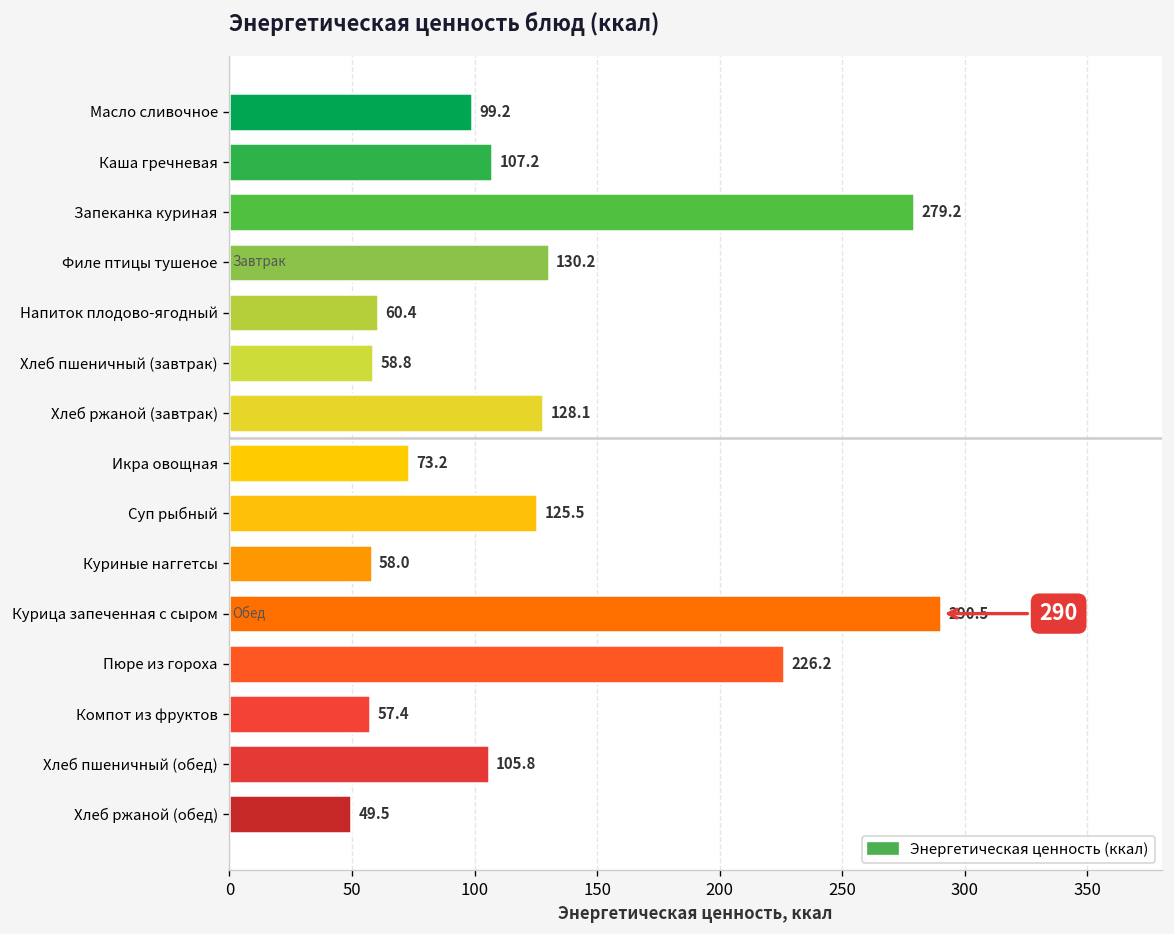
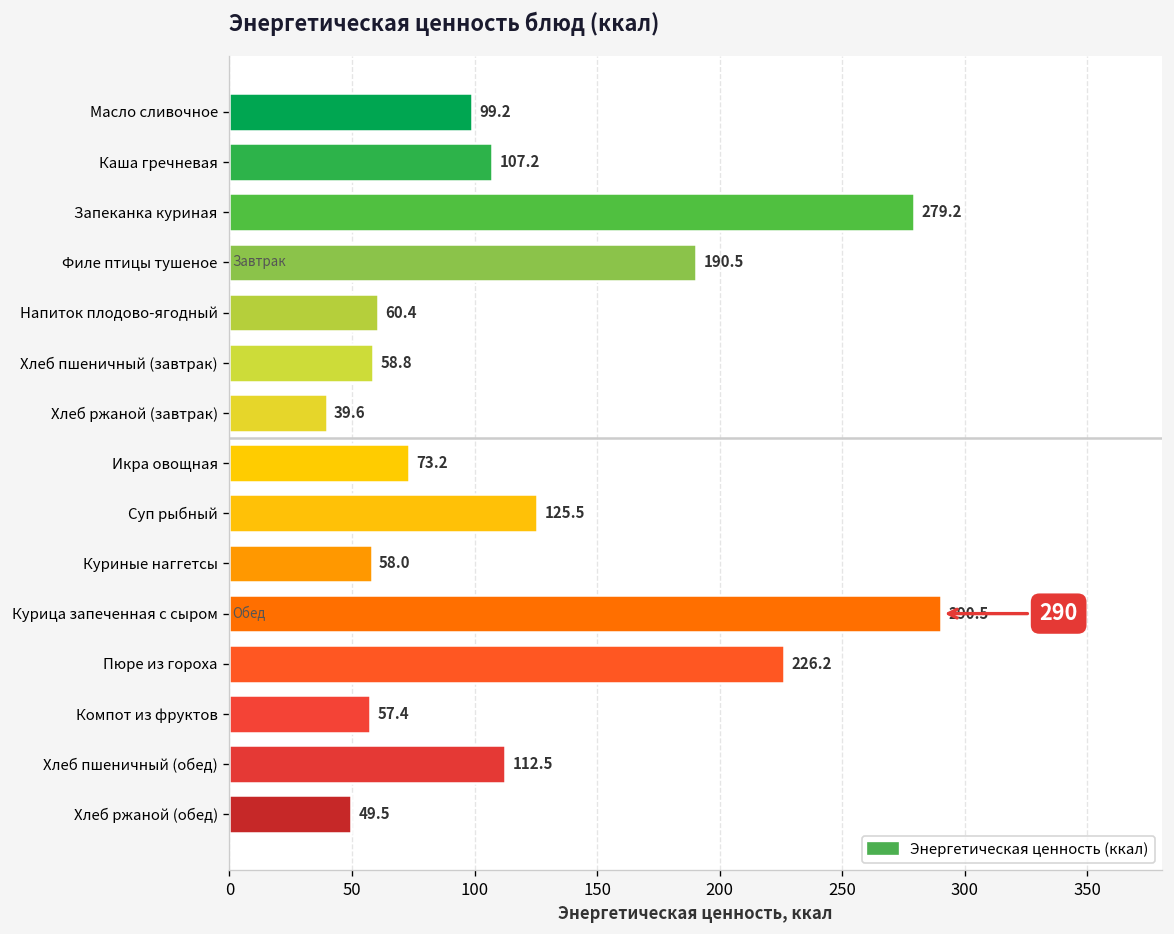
  {
    "Масло сливочное": 99.2,
    "Каша гречневая": 107.2,
    "Запеканка куриная": 279.2,
-   "Филе птицы тушеное": 130.2,
+   "Филе птицы тушеное": 190.5,
    "Напиток плодово-ягодный": 60.4,
    "Хлеб пшеничный (завтрак)": 58.8,
-   "Хлеб ржаной (завтрак)": 128.1,
+   "Хлеб ржаной (завтрак)": 39.6,
    "Икра овощная": 73.2,
    "Суп рыбный": 125.5,
    "Куриные наггетсы": 58.0,
    "Пюре из гороха": 226.2,
    "Компот из фруктов": 57.4,
-   "Хлеб пшеничный (обед)": 105.8,
+   "Хлеб пшеничный (обед)": 112.5,
    "Хлеб ржаной (обед)": 49.5
  }
